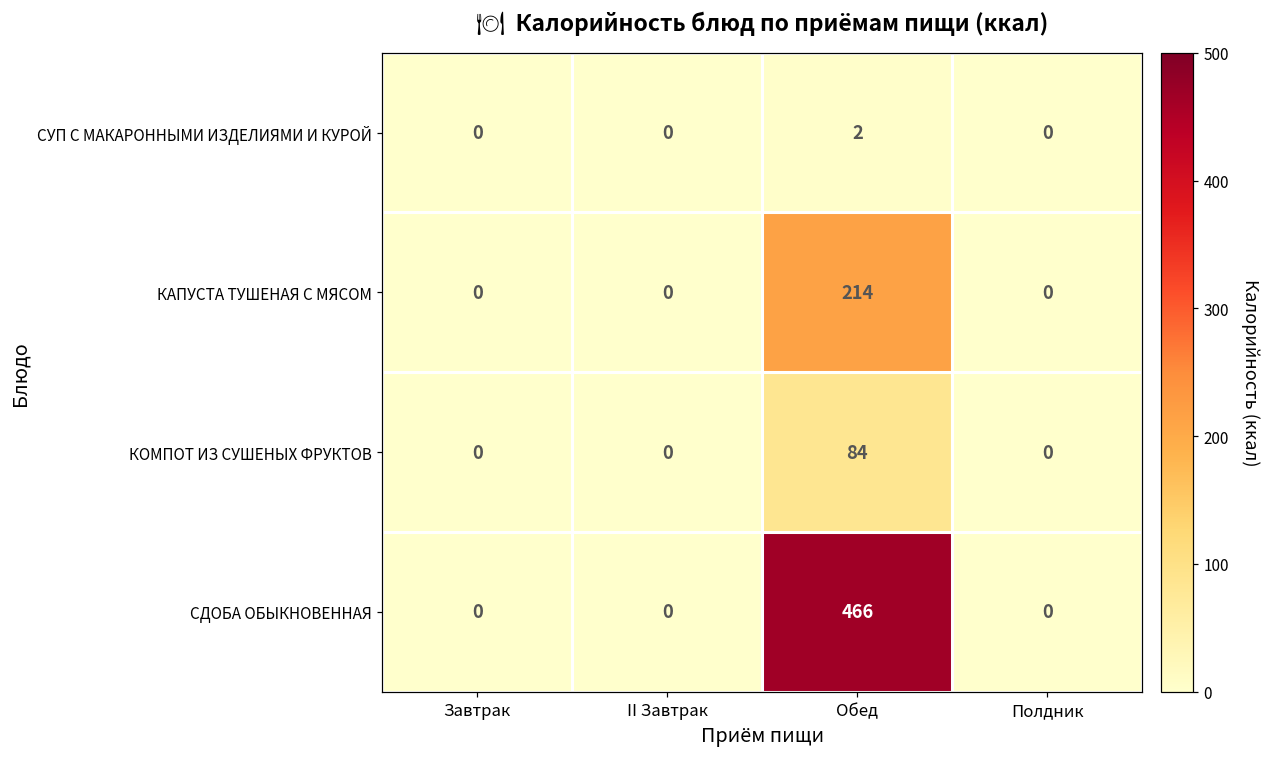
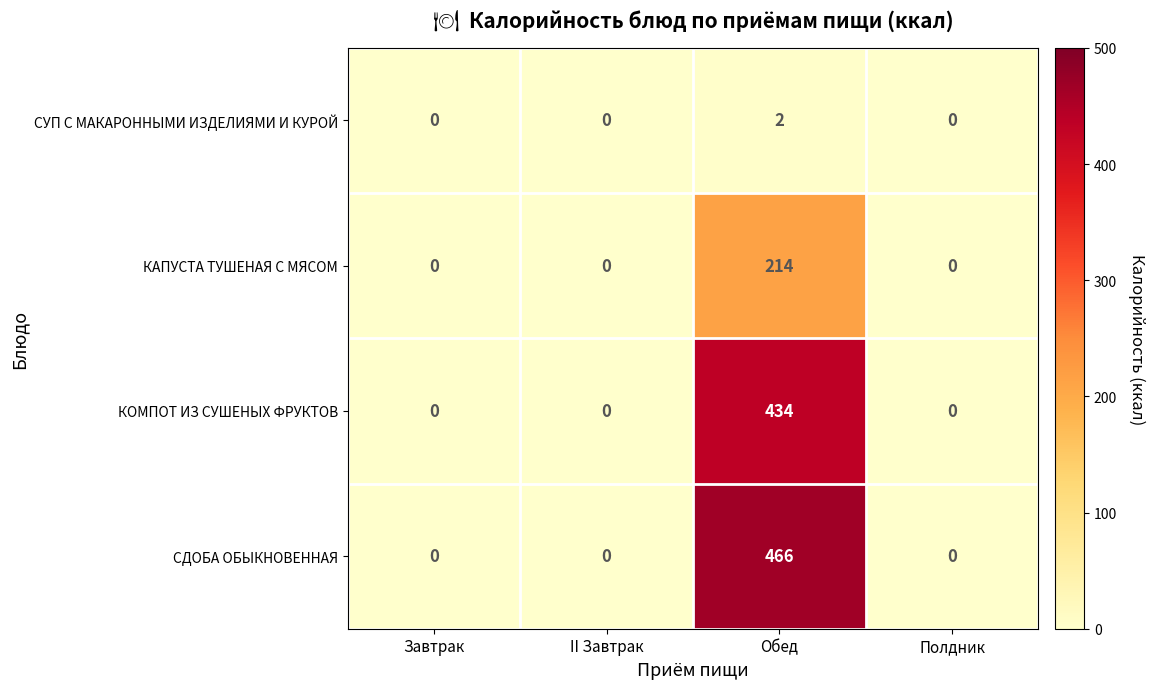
  {
    "СУП С МАКАРОННЫМИ ИЗДЕЛИЯМИ И КУРОЙ": {
      "Завтрак": 0,
      "II Завтрак": 0,
      "Обед": 2,
      "Полдник": 0
    },
    "КАПУСТА ТУШЕНАЯ С МЯСОМ": {
      "Завтрак": 0,
      "II Завтрак": 0,
      "Обед": 214,
      "Полдник": 0
    },
    "КОМПОТ ИЗ СУШЕНЫХ ФРУКТОВ": {
      "Завтрак": 0,
      "II Завтрак": 0,
-     "Обед": 84,
+     "Обед": 434,
      "Полдник": 0
    },
    "СДОБА ОБЫКНОВЕННАЯ": {
      "Завтрак": 0,
      "II Завтрак": 0,
      "Обед": 466,
      "Полдник": 0
    }
  }
